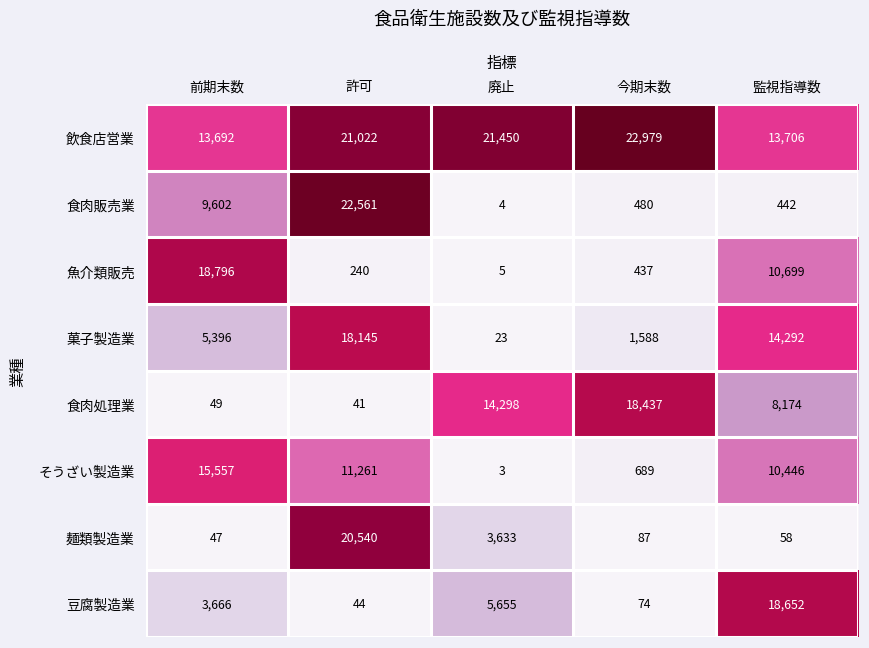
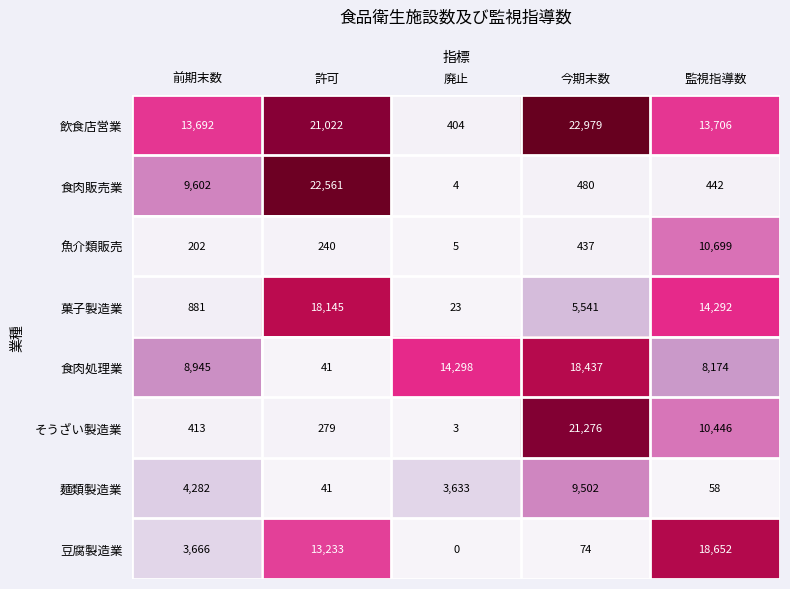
  {
    "飲食店営業": {
      "前期末数": "13,692",
      "許可": "21,022",
-     "廃止": "21,450",
+     "廃止": "404",
      "今期末数": "22,979",
      "監視指導数": "13,706"
    },
    "食肉販売業": {
      "前期末数": "9,602",
      "許可": "22,561",
      "廃止": "4",
      "今期末数": "480",
      "監視指導数": "442"
    },
    "魚介類販売": {
-     "前期末数": "18,796",
+     "前期末数": "202",
      "許可": "240",
      "廃止": "5",
      "今期末数": "437",
      "監視指導数": "10,699"
    },
    "菓子製造業": {
-     "前期末数": "5,396",
+     "前期末数": "881",
      "許可": "18,145",
      "廃止": "23",
-     "今期末数": "1,588",
+     "今期末数": "5,541",
      "監視指導数": "14,292"
    },
    "食肉処理業": {
-     "前期末数": "49",
+     "前期末数": "8,945",
      "許可": "41",
      "廃止": "14,298",
      "今期末数": "18,437",
      "監視指導数": "8,174"
    },
    "そうざい製造業": {
-     "前期末数": "15,557",
-     "許可": "11,261",
+     "前期末数": "413",
+     "許可": "279",
      "廃止": "3",
-     "今期末数": "689",
+     "今期末数": "21,276",
      "監視指導数": "10,446"
    },
    "麺類製造業": {
-     "前期末数": "47",
-     "許可": "20,540",
+     "前期末数": "4,282",
+     "許可": "41",
      "廃止": "3,633",
-     "今期末数": "87",
+     "今期末数": "9,502",
      "監視指導数": "58"
    },
    "豆腐製造業": {
      "前期末数": "3,666",
-     "許可": "44",
-     "廃止": "5,655",
+     "許可": "13,233",
+     "廃止": "0",
      "今期末数": "74",
      "監視指導数": "18,652"
    }
  }
